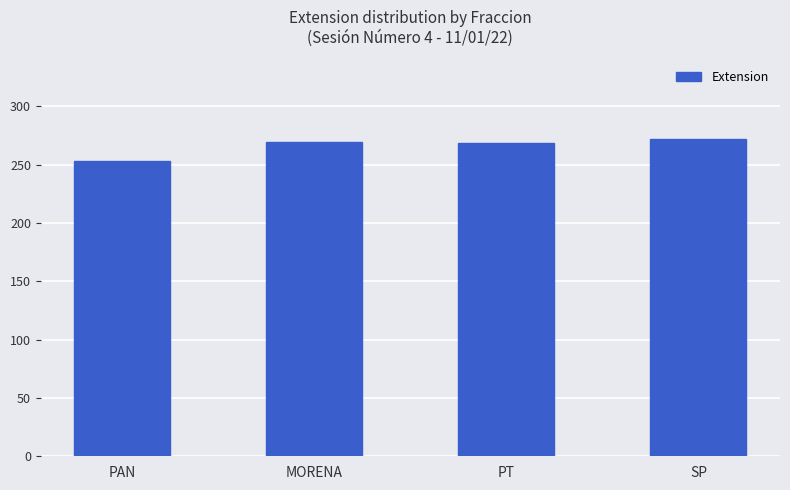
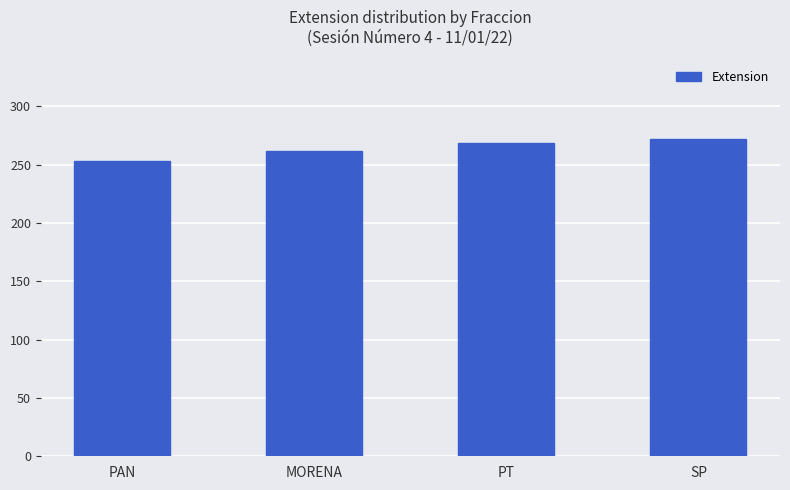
  {
    "PAN": 254,
-   "MORENA": 270,
+   "MORENA": 262,
    "PT": 269,
    "SP": 272
  }
